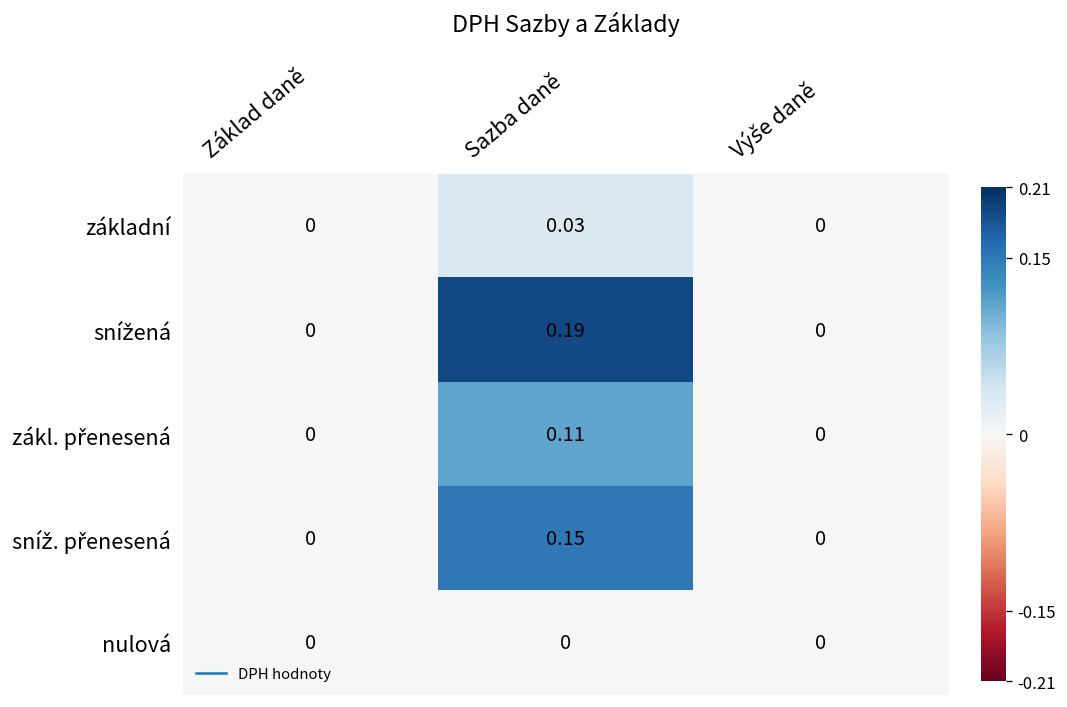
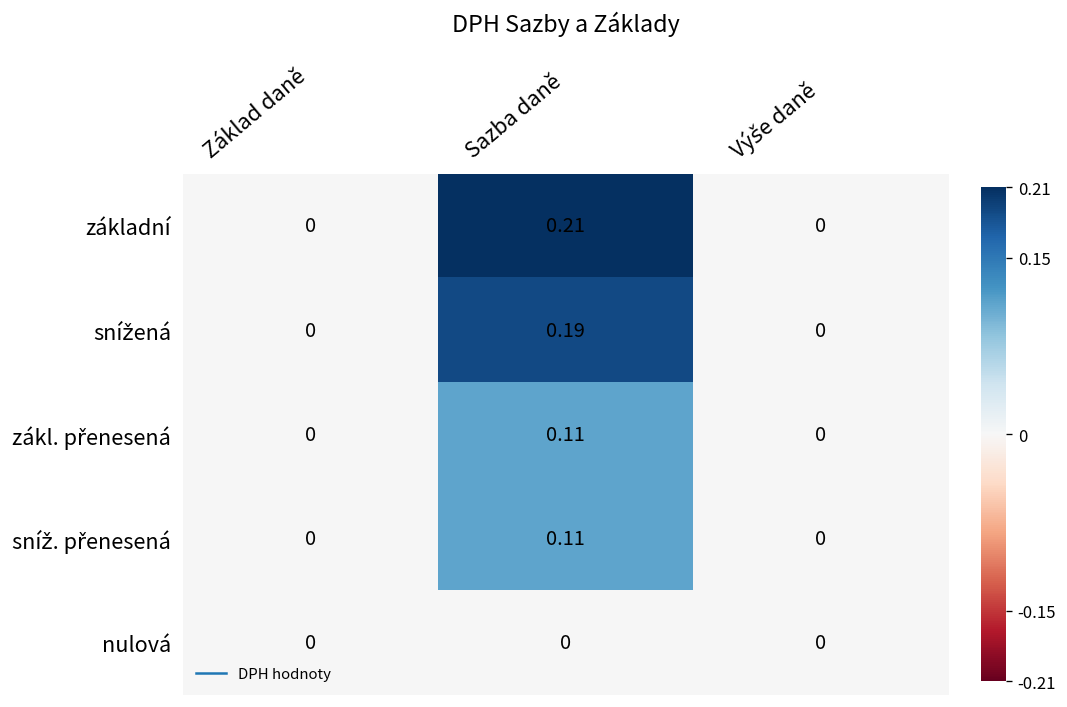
  {
    "základní": {
      "Základ daně": 0,
-     "Sazba daně": 0.03,
+     "Sazba daně": 0.21,
      "Výše daně": 0
    },
    "snížená": {
      "Základ daně": 0,
      "Sazba daně": 0.19,
      "Výše daně": 0
    },
    "zákl. přenesená": {
      "Základ daně": 0,
      "Sazba daně": 0.11,
      "Výše daně": 0
    },
    "sníž. přenesená": {
      "Základ daně": 0,
-     "Sazba daně": 0.15,
+     "Sazba daně": 0.11,
      "Výše daně": 0
    },
    "nulová": {
      "Základ daně": 0,
      "Sazba daně": 0,
      "Výše daně": 0
    }
  }
